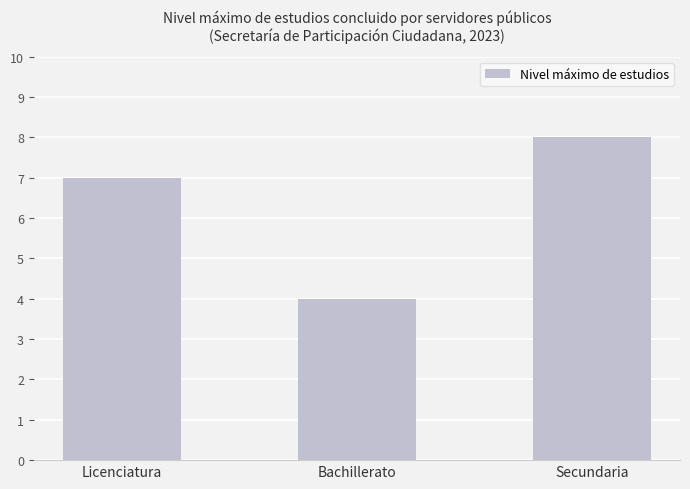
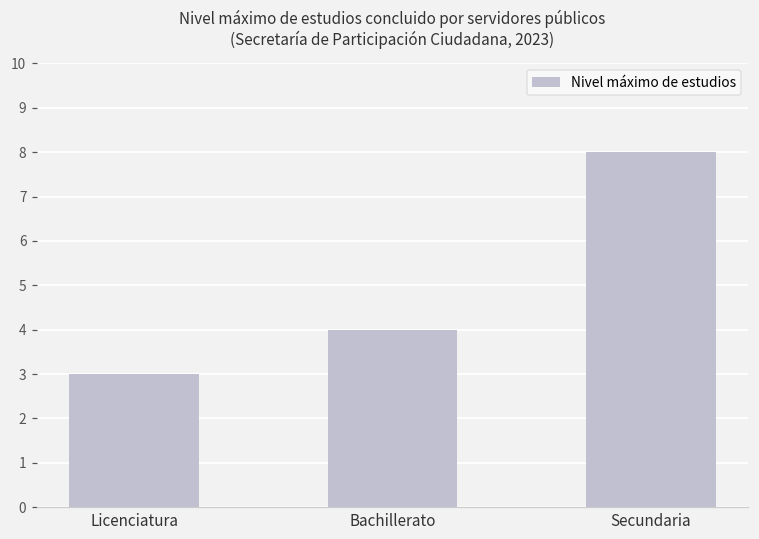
  {
-   "Licenciatura": 7,
+   "Licenciatura": 3,
    "Bachillerato": 4,
    "Secundaria": 8
  }
